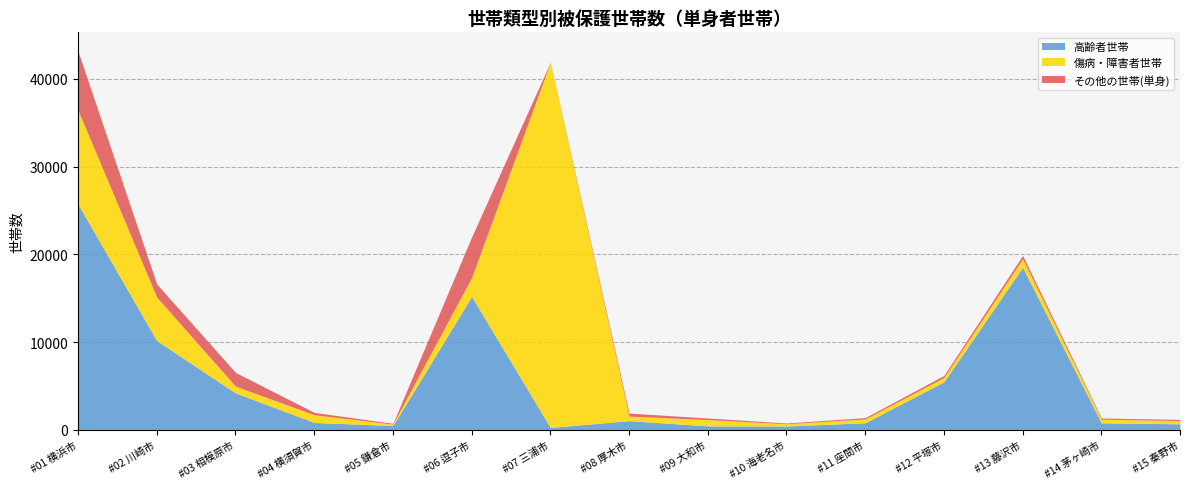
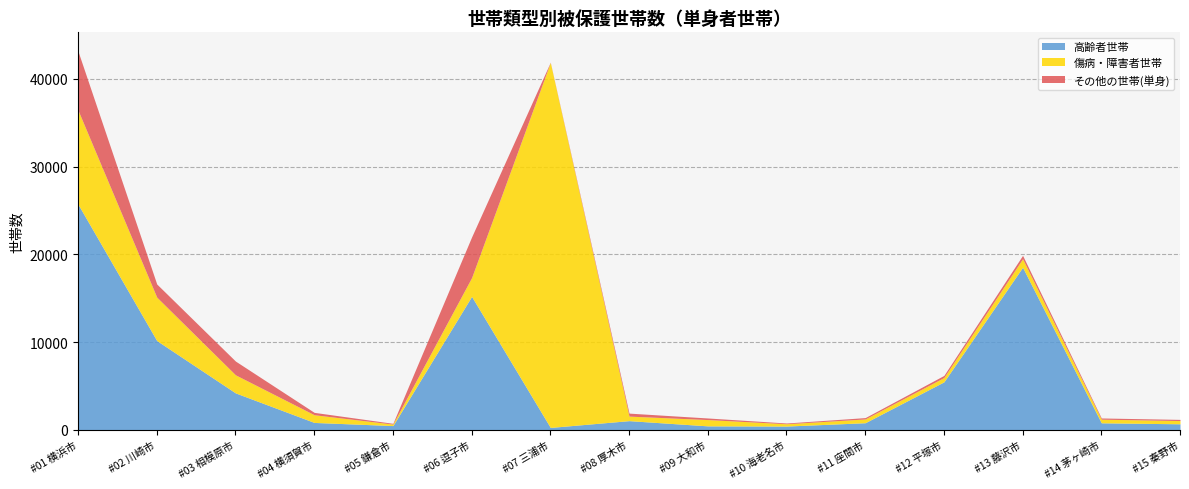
  {
    "高齢者世帯": {
      "#01 横浜市": 26000,
      "#02 川崎市": 10000,
      "#03 相模原市": 4000,
      "#04 横須賀市": 1000,
      "#06 逗子市": 15000,
      "#07 三浦市": 0,
      "#08 厚木市": 1000,
      "#09 大和市": 0,
      "#11 座間市": 1000,
      "#12 平塚市": 5000,
      "#13 藤沢市": 19000,
      "#14 茅ヶ崎市": 1000,
      "#15 秦野市": 1000
    },
    "傷病・障害者世帯": {
      "#01 横浜市": 11000,
      "#02 川崎市": 5000,
-     "#03 相模原市": 1000,
+     "#03 相模原市": 2000,
      "#06 逗子市": 2000,
      "#08 厚木市": 1000,
      "#13 藤沢市": 1000
    },
    "その他の世帯(単身)": {
      "#01 横浜市": 7000,
      "#02 川崎市": 1000,
      "#03 相模原市": 2000,
      "#06 逗子市": 5000,
      "#08 厚木市": 0,
      "#13 藤沢市": 0
    }
  }
